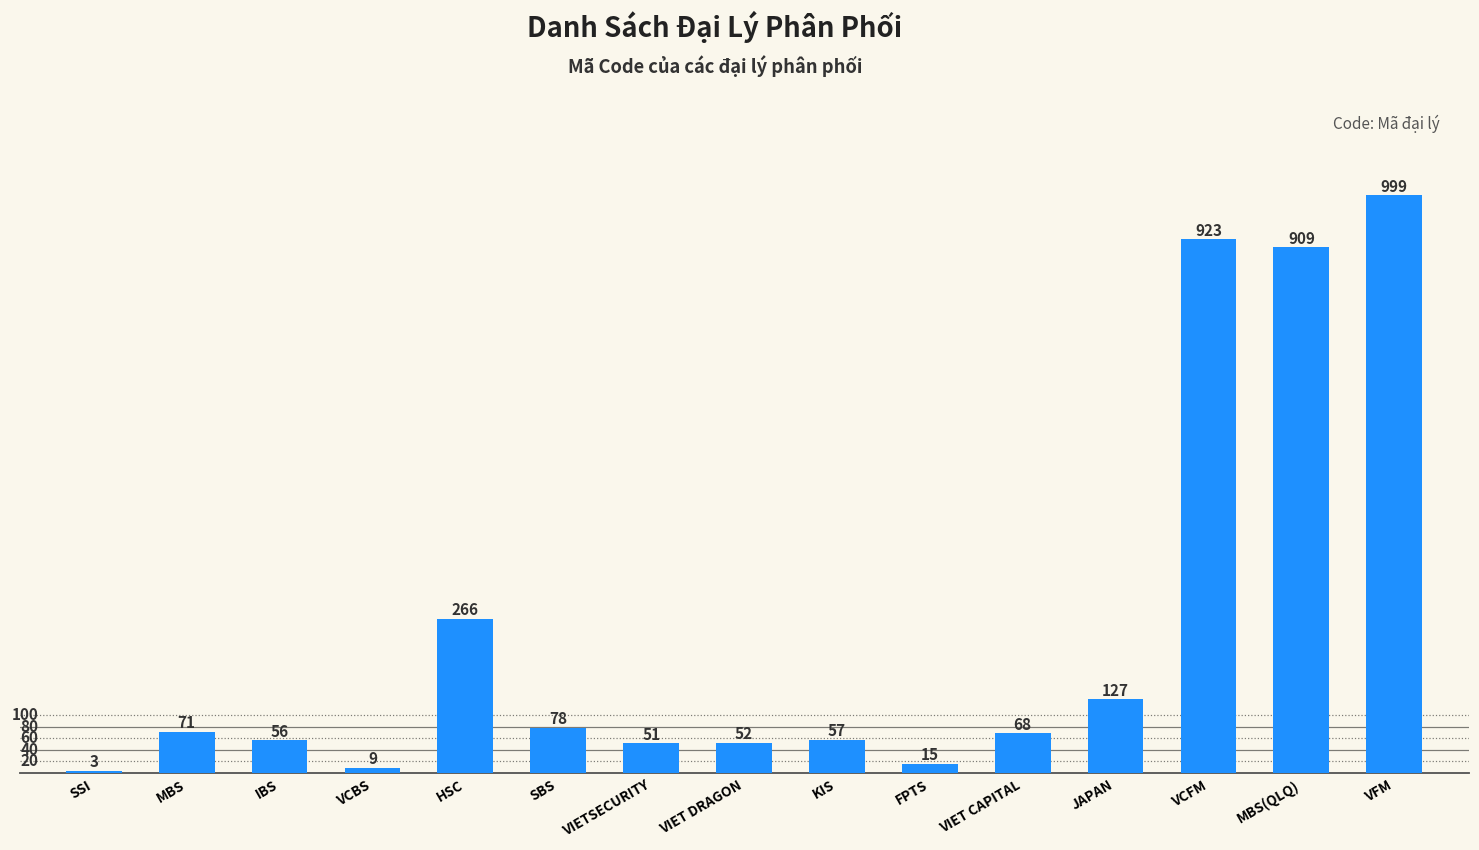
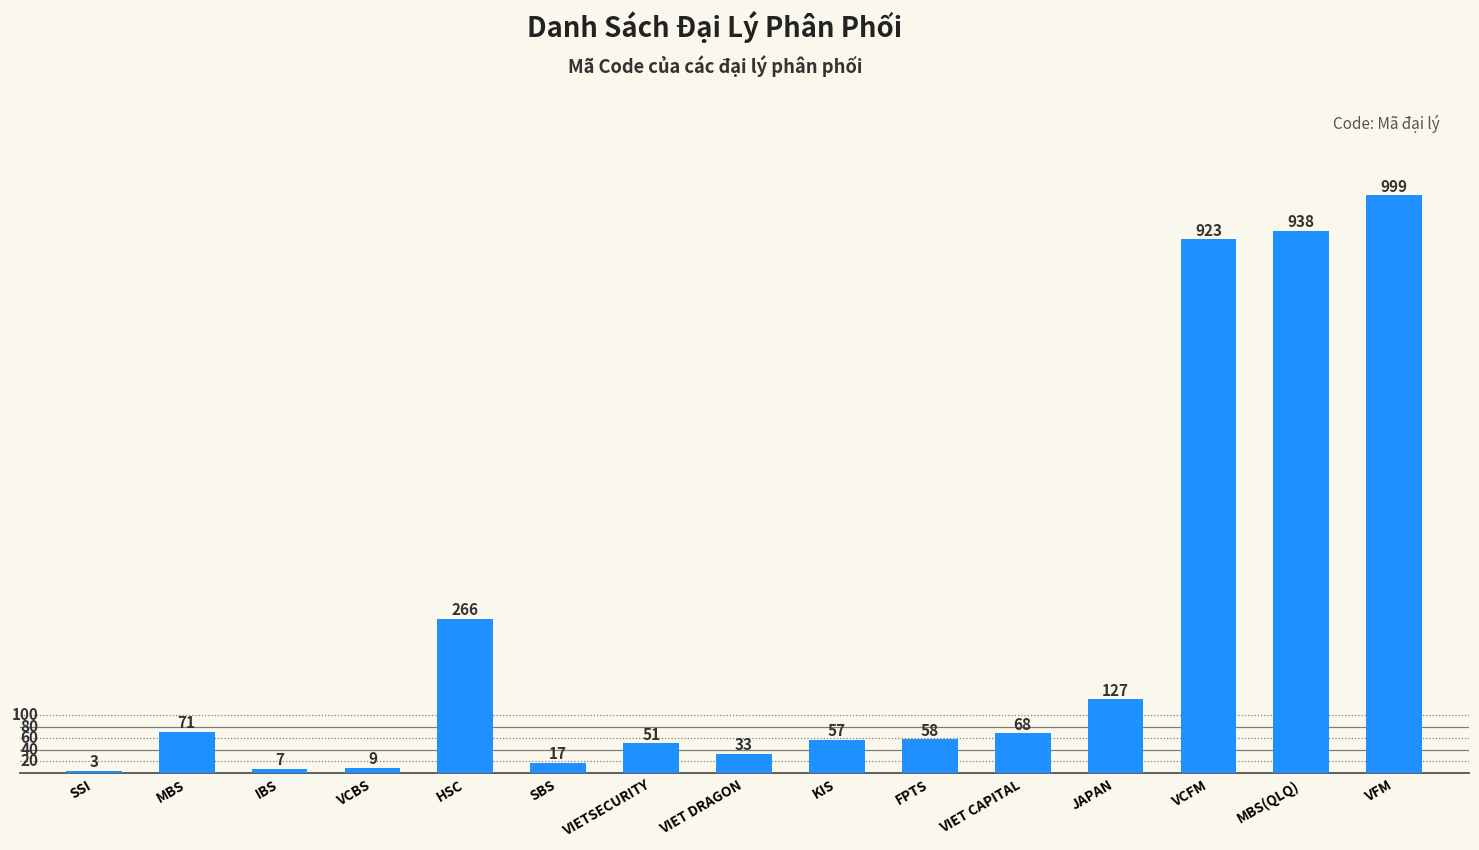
  {
    "SSI": 3,
    "MBS": 71,
-   "IBS": 56,
+   "IBS": 7,
    "VCBS": 9,
    "HSC": 266,
-   "SBS": 78,
+   "SBS": 17,
    "VIETSECURITY": 51,
-   "VIET DRAGON": 52,
+   "VIET DRAGON": 33,
    "KIS": 57,
-   "FPTS": 15,
+   "FPTS": 58,
    "VIET CAPITAL": 68,
    "JAPAN": 127,
    "VCFM": 923,
-   "MBS(QLQ)": 909,
+   "MBS(QLQ)": 938,
    "VFM": 999
  }
